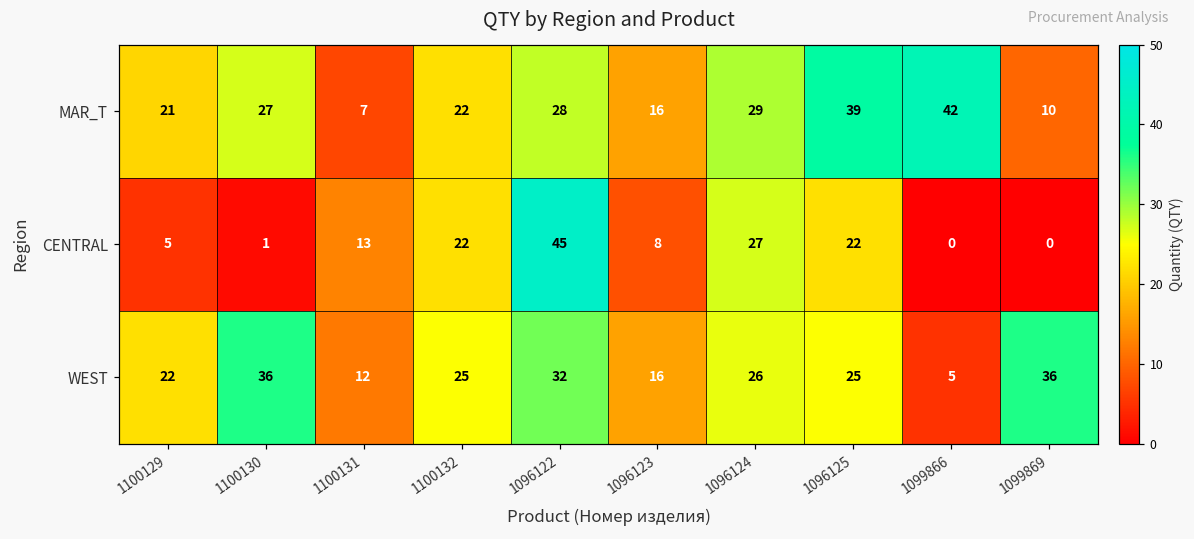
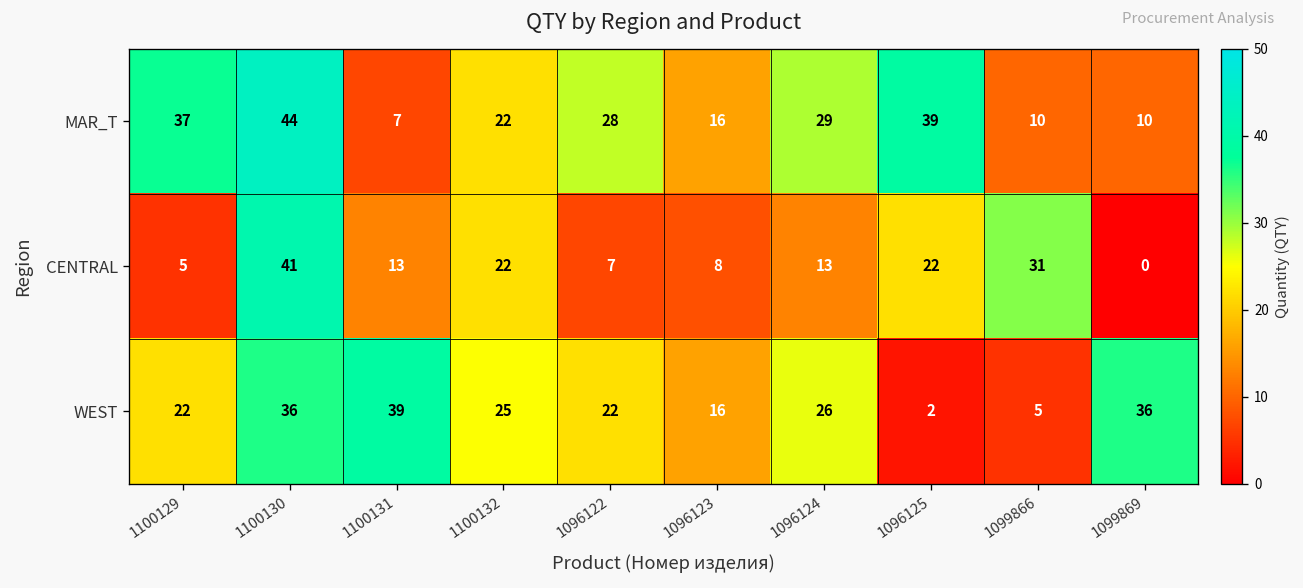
  {
    "MAR_T": {
-     "1100129": 21,
-     "1100130": 27,
+     "1100129": 37,
+     "1100130": 44,
      "1100131": 7,
      "1100132": 22,
      "1096122": 28,
      "1096123": 16,
      "1096124": 29,
      "1096125": 39,
-     "1099866": 42,
+     "1099866": 10,
      "1099869": 10
    },
    "CENTRAL": {
      "1100129": 5,
-     "1100130": 1,
+     "1100130": 41,
      "1100131": 13,
      "1100132": 22,
-     "1096122": 45,
+     "1096122": 7,
      "1096123": 8,
-     "1096124": 27,
+     "1096124": 13,
      "1096125": 22,
-     "1099866": 0,
+     "1099866": 31,
      "1099869": 0
    },
    "WEST": {
      "1100129": 22,
      "1100130": 36,
-     "1100131": 12,
+     "1100131": 39,
      "1100132": 25,
-     "1096122": 32,
+     "1096122": 22,
      "1096123": 16,
      "1096124": 26,
-     "1096125": 25,
+     "1096125": 2,
      "1099866": 5,
      "1099869": 36
    }
  }
